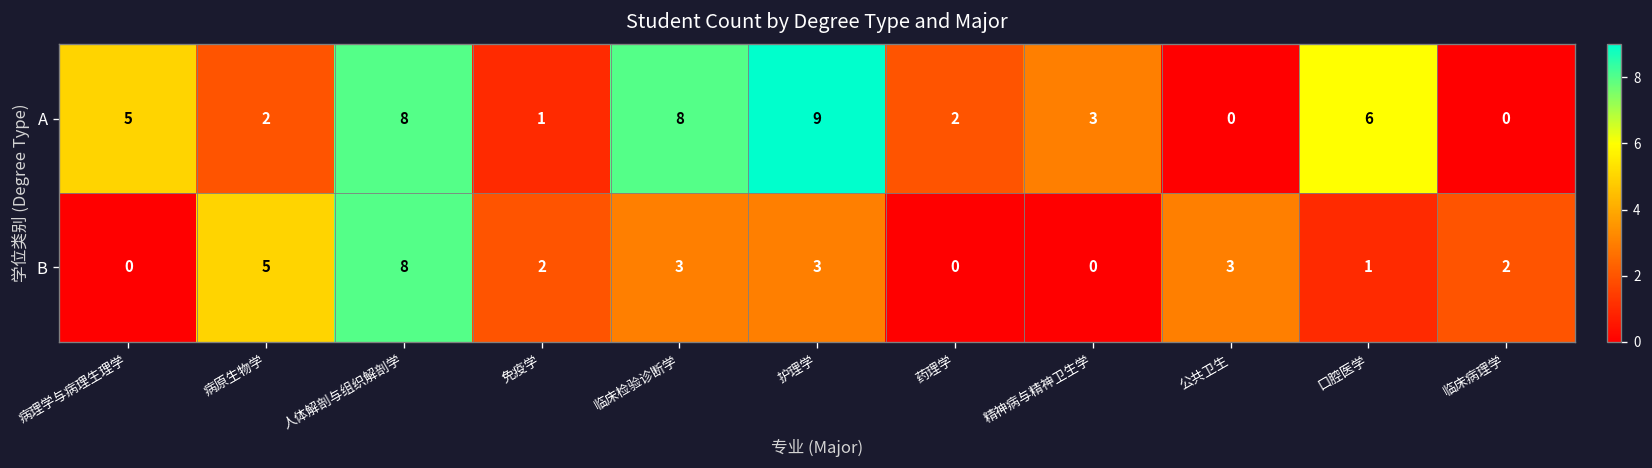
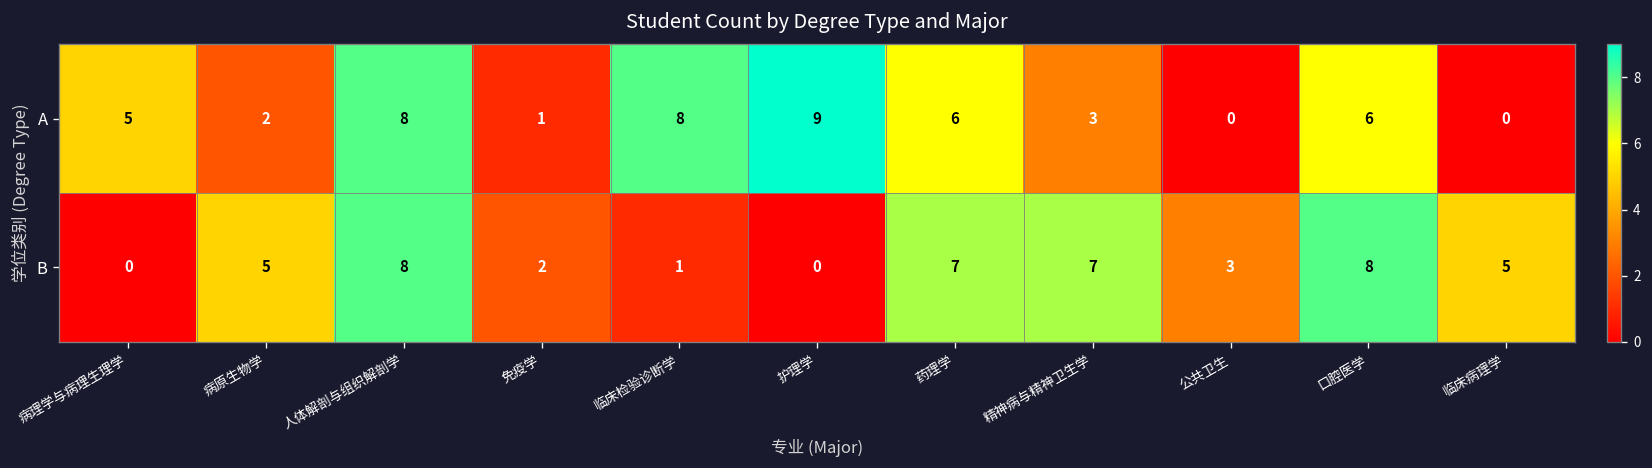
  {
    "A": {
      "病理学与病理生理学": 5,
      "病原生物学": 2,
      "人体解剖与组织解剖学": 8,
      "免疫学": 1,
      "临床检验诊断学": 8,
      "护理学": 9,
-     "药理学": 2,
+     "药理学": 6,
      "精神病与精神卫生学": 3,
      "公共卫生": 0,
      "口腔医学": 6,
      "临床病理学": 0
    },
    "B": {
      "病理学与病理生理学": 0,
      "病原生物学": 5,
      "人体解剖与组织解剖学": 8,
      "免疫学": 2,
-     "临床检验诊断学": 3,
-     "护理学": 3,
-     "药理学": 0,
-     "精神病与精神卫生学": 0,
+     "临床检验诊断学": 1,
+     "护理学": 0,
+     "药理学": 7,
+     "精神病与精神卫生学": 7,
      "公共卫生": 3,
-     "口腔医学": 1,
-     "临床病理学": 2
+     "口腔医学": 8,
+     "临床病理学": 5
    }
  }
